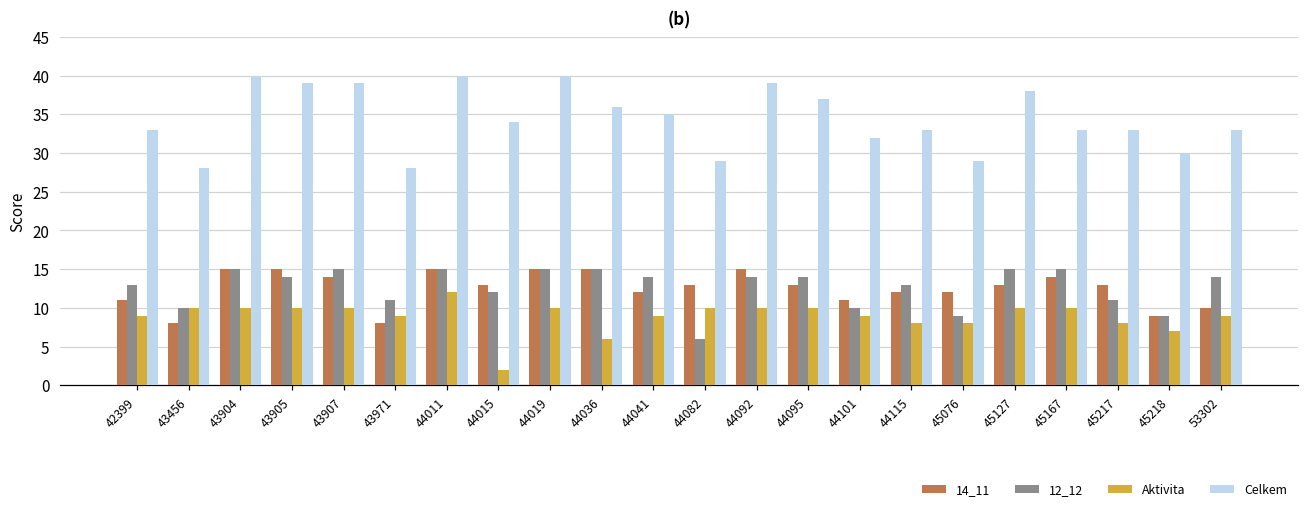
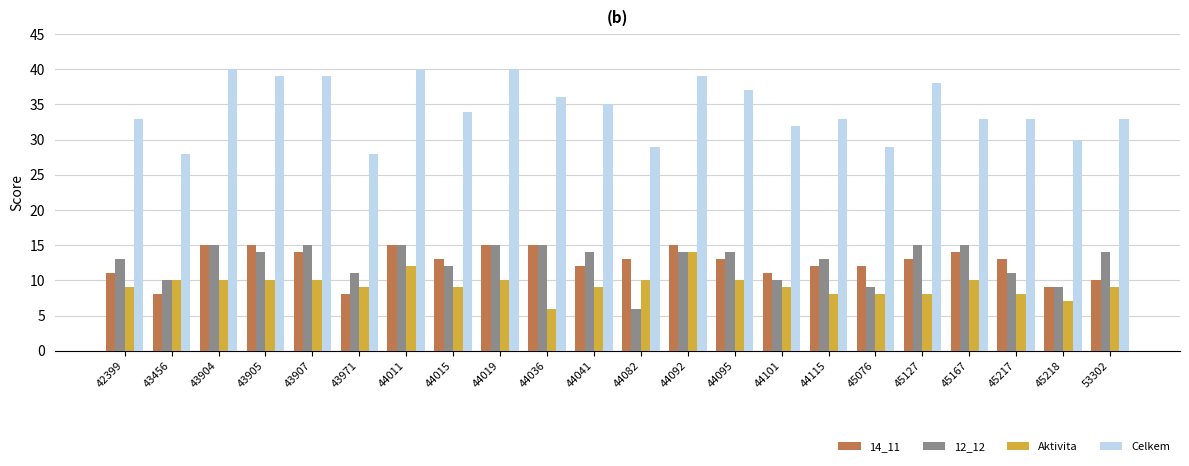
  {
    "14_11": {
      "42399": 11,
      "43456": 8,
      "43904": 15,
      "43905": 15,
      "43907": 14,
      "43971": 8,
      "44011": 15,
      "44015": 13,
      "44019": 15,
      "44036": 15,
      "44041": 12,
      "44082": 13,
      "44092": 15,
      "44095": 13,
      "44101": 11,
      "44115": 12,
      "45076": 12,
      "45127": 13,
      "45167": 14,
      "45217": 13,
      "45218": 9,
      "53302": 10
    },
    "12_12": {
      "42399": 13,
      "43456": 10,
      "43904": 15,
      "43905": 14,
      "43907": 15,
      "43971": 11,
      "44011": 15,
      "44015": 12,
      "44019": 15,
      "44036": 15,
      "44041": 14,
      "44082": 6,
      "44092": 14,
      "44095": 14,
      "44101": 10,
      "44115": 13,
      "45076": 9,
      "45127": 15,
      "45167": 15,
      "45217": 11,
      "45218": 9,
      "53302": 14
    },
    "Aktivita": {
      "42399": 9,
      "43456": 10,
      "43904": 10,
      "43905": 10,
      "43907": 10,
      "43971": 9,
      "44011": 12,
-     "44015": 2,
+     "44015": 9,
      "44019": 10,
      "44036": 6,
      "44041": 9,
      "44082": 10,
-     "44092": 10,
+     "44092": 14,
      "44095": 10,
      "44101": 9,
      "44115": 8,
      "45076": 8,
-     "45127": 10,
+     "45127": 8,
      "45167": 10,
      "45217": 8,
      "45218": 7,
      "53302": 9
    },
    "Celkem": {
      "42399": 33,
      "43456": 28,
      "43904": 40,
      "43905": 39,
      "43907": 39,
      "43971": 28,
      "44011": 40,
      "44015": 34,
      "44019": 40,
      "44036": 36,
      "44041": 35,
      "44082": 29,
      "44092": 39,
      "44095": 37,
      "44101": 32,
      "44115": 33,
      "45076": 29,
      "45127": 38,
      "45167": 33,
      "45217": 33,
      "45218": 30,
      "53302": 33
    }
  }
